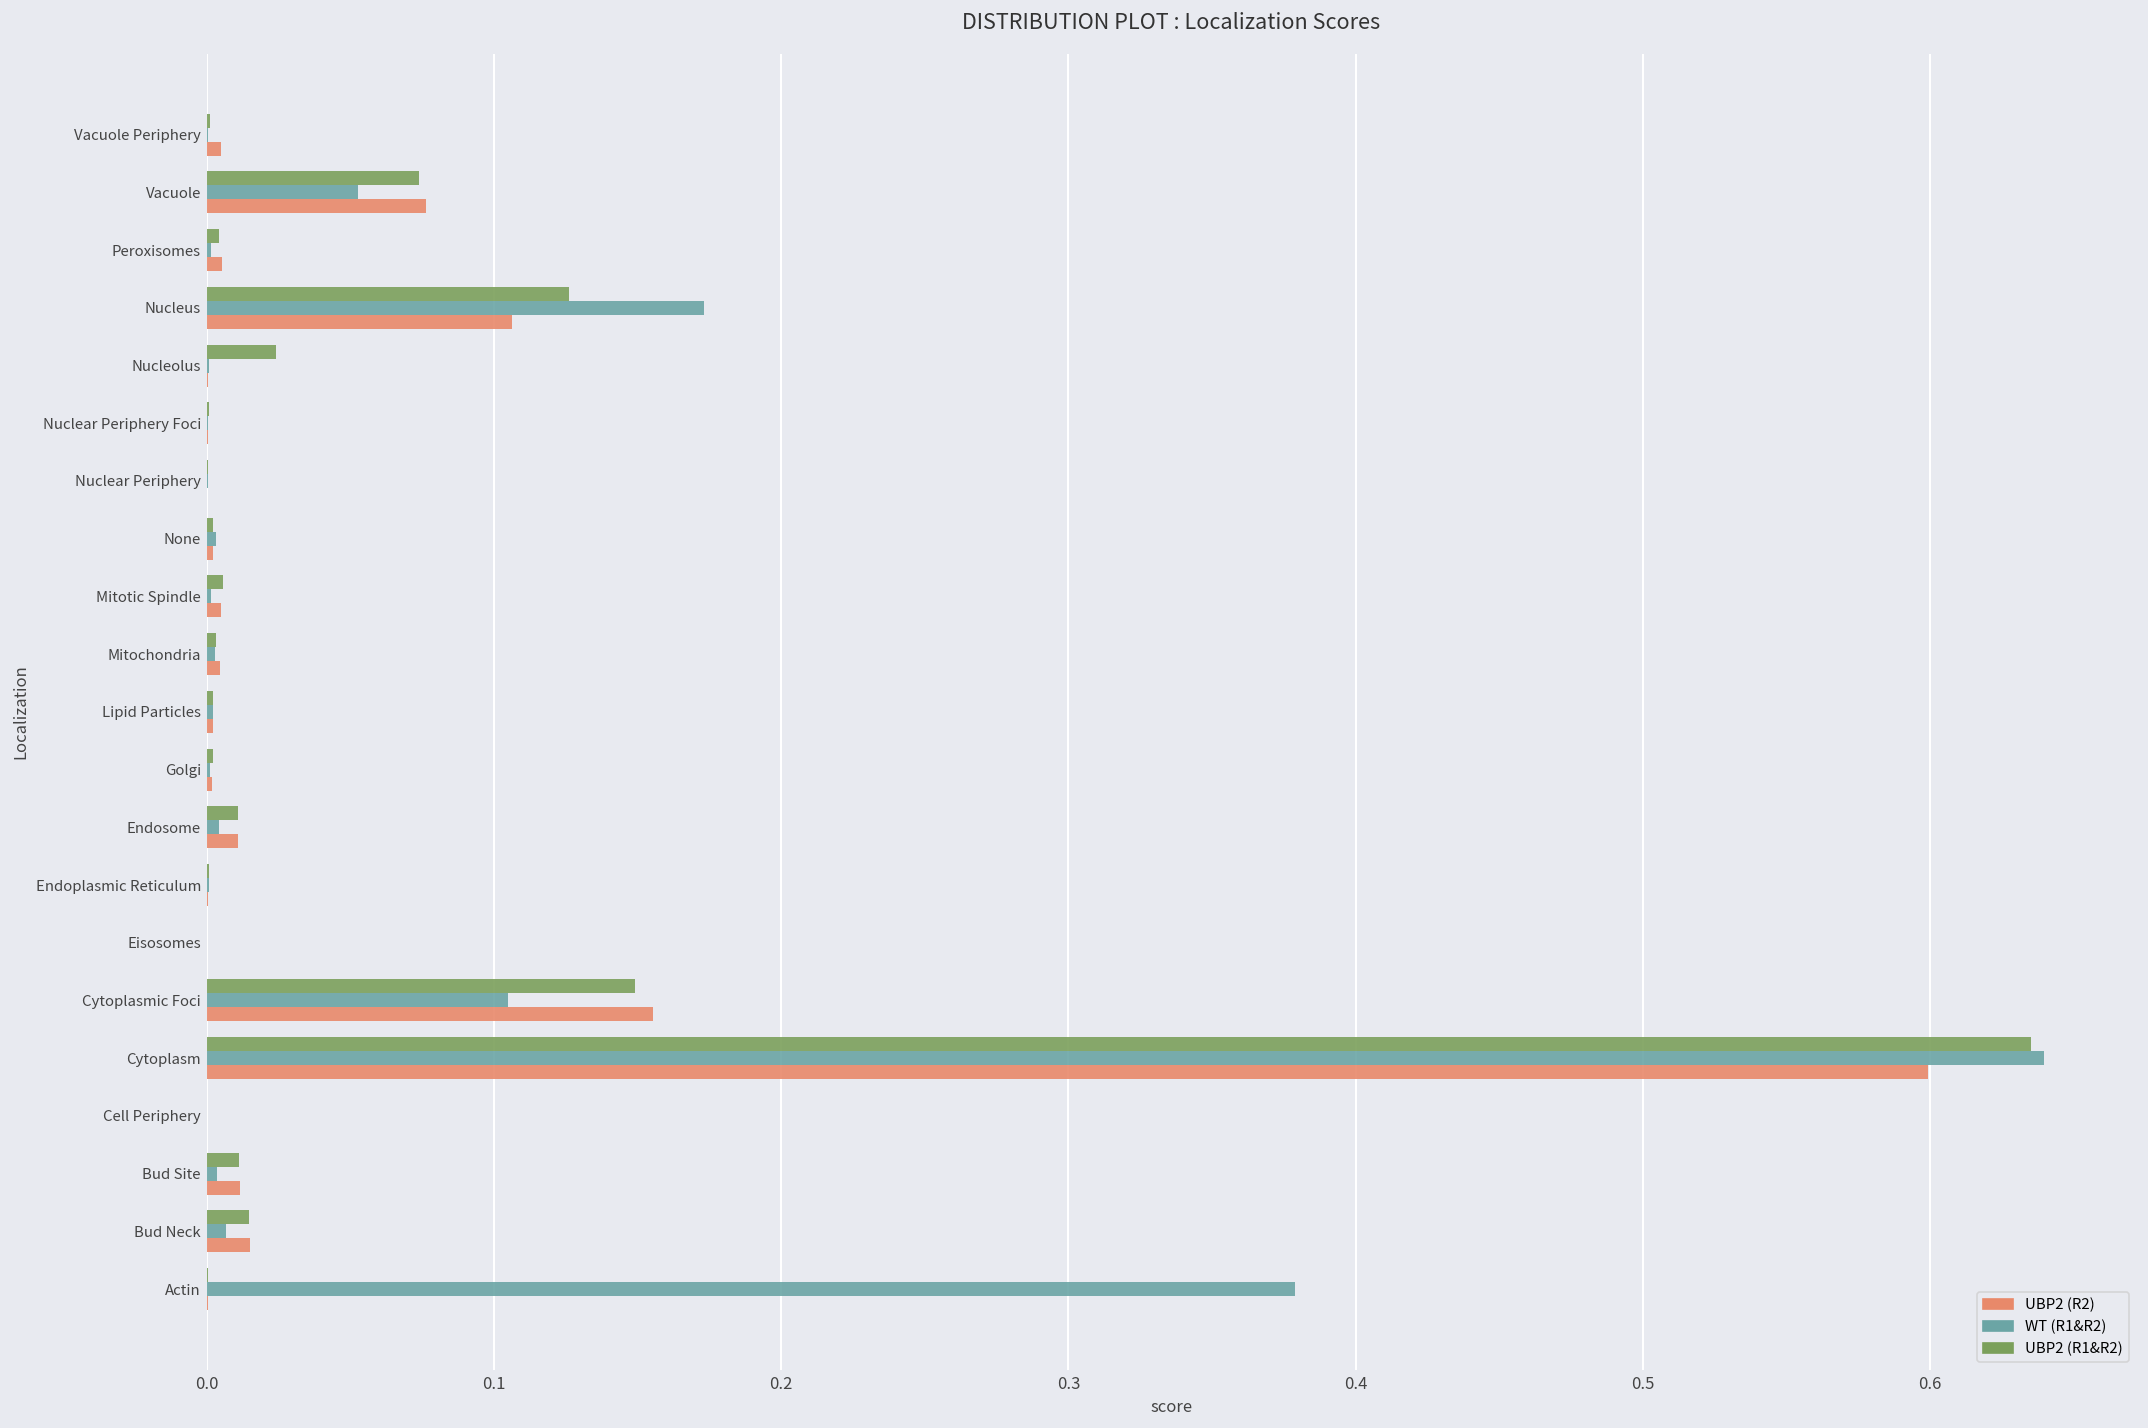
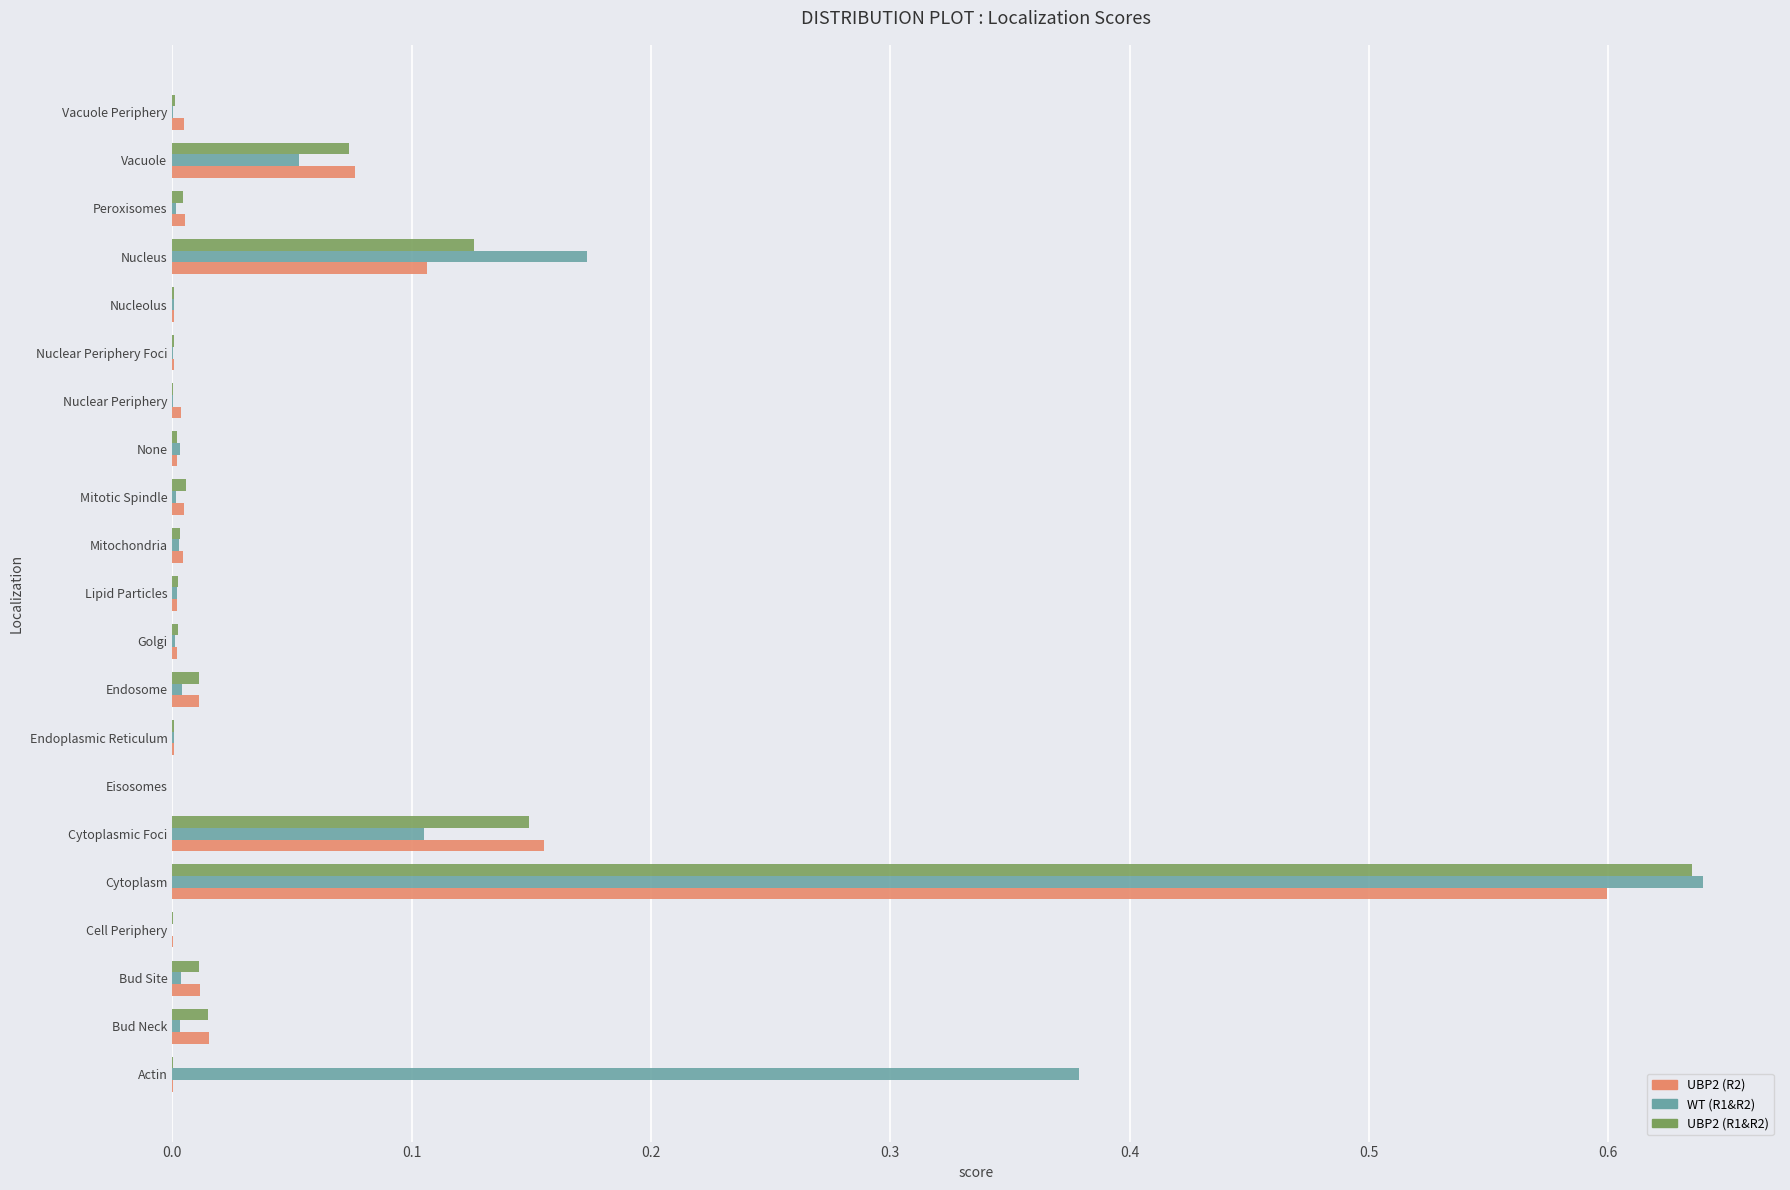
  {
    "UBP2 (R2)": {
      "Vacuole Periphery": 0.005,
      "Vacuole": 0.076,
      "Peroxisomes": 0.005,
      "Nucleus": 0.106,
-     "Nuclear Periphery": 0.000,
+     "Nuclear Periphery": 0.004,
      "None": 0.002,
      "Mitotic Spindle": 0.005,
      "Mitochondria": 0.005,
      "Lipid Particles": 0.002,
      "Golgi": 0.002,
      "Endosome": 0.011,
      "Cytoplasmic Foci": 0.155,
      "Cytoplasm": 0.599,
      "Bud Site": 0.012,
      "Bud Neck": 0.015
    },
    "WT (R1&R2)": {
      "Vacuole": 0.053,
      "Peroxisomes": 0.002,
      "Nucleus": 0.173,
      "None": 0.003,
      "Mitotic Spindle": 0.001,
      "Mitochondria": 0.003,
      "Lipid Particles": 0.002,
      "Golgi": 0.001,
      "Endosome": 0.004,
      "Cytoplasmic Foci": 0.105,
      "Cytoplasm": 0.640,
      "Bud Site": 0.004,
-     "Bud Neck": 0.007,
+     "Bud Neck": 0.003,
      "Actin": 0.379
    },
    "UBP2 (R1&R2)": {
      "Vacuole": 0.074,
      "Peroxisomes": 0.004,
      "Nucleus": 0.126,
-     "Nucleolus": 0.024,
+     "Nucleolus": 0.001,
      "None": 0.002,
      "Mitotic Spindle": 0.006,
      "Mitochondria": 0.003,
      "Lipid Particles": 0.002,
      "Golgi": 0.002,
      "Endosome": 0.011,
      "Cytoplasmic Foci": 0.149,
      "Cytoplasm": 0.635,
      "Bud Site": 0.011,
      "Bud Neck": 0.015
    }
  }
